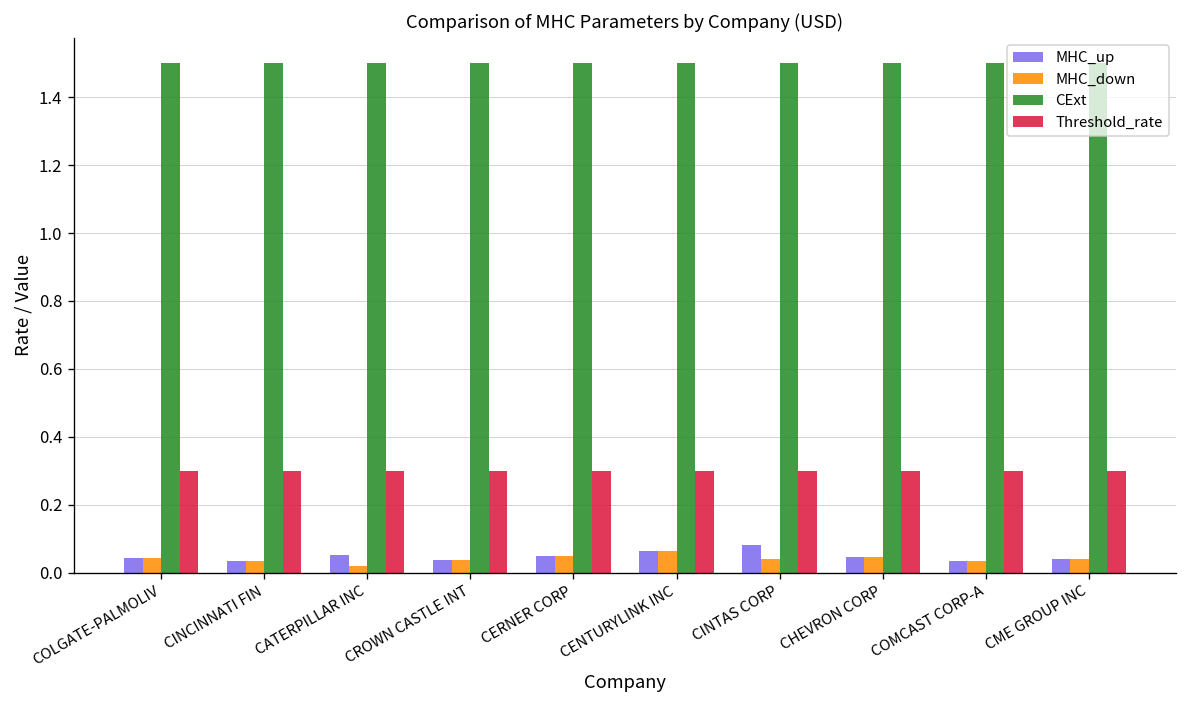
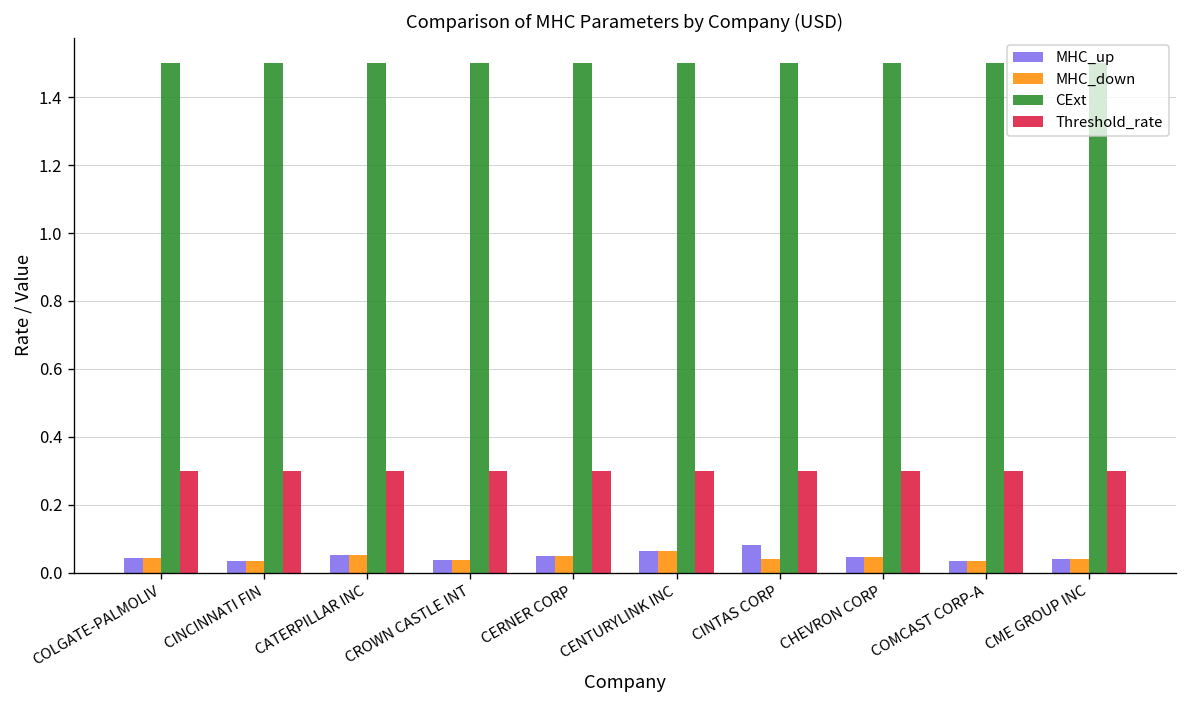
  {
    "MHC_up": {
      "COLGATE-PALMOLIV": 0.04,
      "CINCINNATI FIN": 0.03,
      "CATERPILLAR INC": 0.05,
      "CROWN CASTLE INT": 0.04,
      "CERNER CORP": 0.05,
      "CENTURYLINK INC": 0.06,
      "CINTAS CORP": 0.08,
      "CHEVRON CORP": 0.05,
      "COMCAST CORP-A": 0.03,
      "CME GROUP INC": 0.04
    },
    "MHC_down": {
      "COLGATE-PALMOLIV": 0.04,
      "CINCINNATI FIN": 0.03,
-     "CATERPILLAR INC": 0.02,
+     "CATERPILLAR INC": 0.05,
      "CROWN CASTLE INT": 0.04,
      "CERNER CORP": 0.05,
      "CENTURYLINK INC": 0.06,
      "CINTAS CORP": 0.04,
      "CHEVRON CORP": 0.05,
      "COMCAST CORP-A": 0.03,
      "CME GROUP INC": 0.04
    },
    "CExt": {
      "COLGATE-PALMOLIV": 1.50,
      "CINCINNATI FIN": 1.50,
      "CATERPILLAR INC": 1.50,
      "CROWN CASTLE INT": 1.50,
      "CERNER CORP": 1.50,
      "CENTURYLINK INC": 1.50,
      "CINTAS CORP": 1.50,
      "CHEVRON CORP": 1.50,
      "COMCAST CORP-A": 1.50
    },
    "Threshold_rate": {
      "COLGATE-PALMOLIV": 0.30,
      "CINCINNATI FIN": 0.30,
      "CATERPILLAR INC": 0.30,
      "CROWN CASTLE INT": 0.30,
      "CERNER CORP": 0.30,
      "CENTURYLINK INC": 0.30,
      "CINTAS CORP": 0.30,
      "CHEVRON CORP": 0.30,
      "COMCAST CORP-A": 0.30,
      "CME GROUP INC": 0.30
    }
  }
